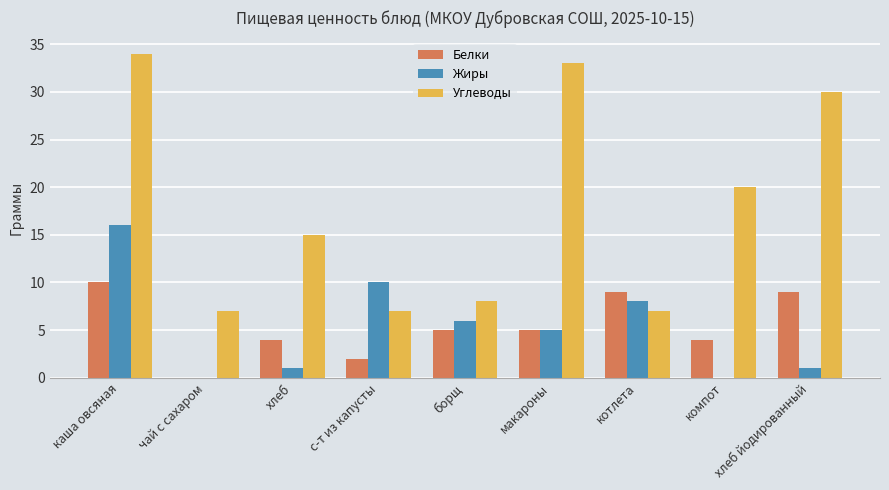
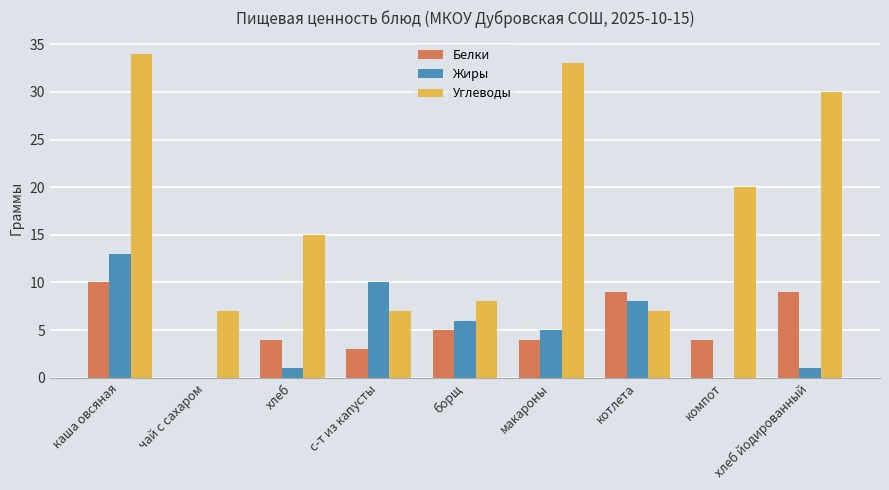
  {
    "Белки": {
      "каша овсяная": 10,
      "чай с сахаром": 0,
      "хлеб": 4,
-     "с-т из капусты": 2,
+     "с-т из капусты": 3,
      "борщ": 5,
-     "макароны": 5,
+     "макароны": 4,
      "котлета": 9,
      "компот": 4,
      "хлеб йодированный": 9
    },
    "Жиры": {
-     "каша овсяная": 16,
+     "каша овсяная": 13,
      "чай с сахаром": 0,
      "хлеб": 1,
      "с-т из капусты": 10,
      "борщ": 6,
      "макароны": 5,
      "котлета": 8,
      "компот": 0,
      "хлеб йодированный": 1
    },
    "Углеводы": {
      "каша овсяная": 34,
      "чай с сахаром": 7,
      "хлеб": 15,
      "с-т из капусты": 7,
      "борщ": 8,
      "макароны": 33,
      "котлета": 7,
      "компот": 20,
      "хлеб йодированный": 30
    }
  }
